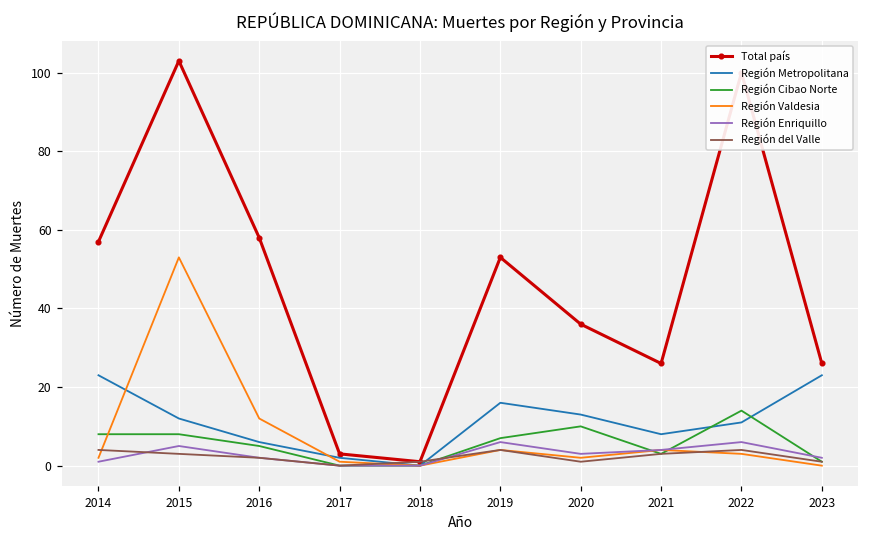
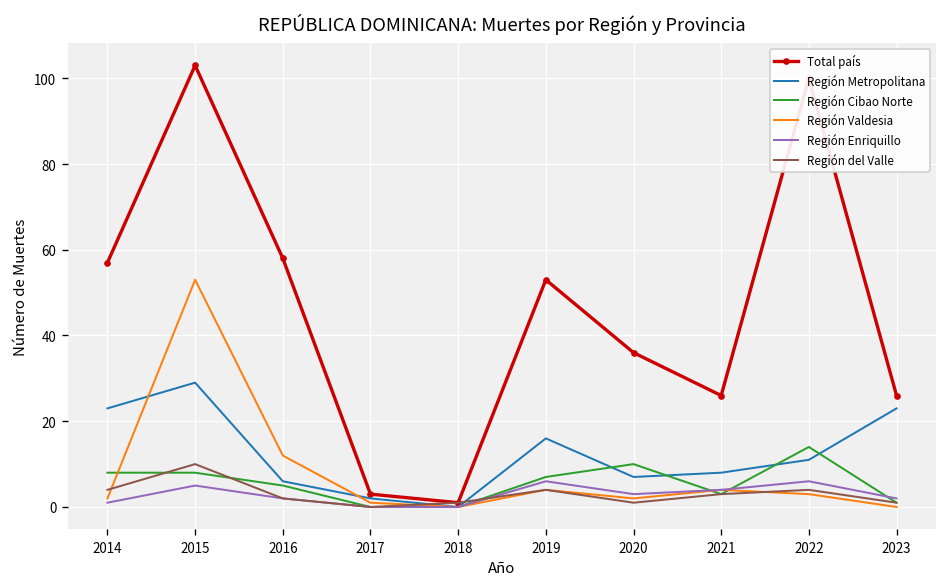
  {
    "Total país": {
      "2014": 57,
      "2015": 103,
      "2016": 58,
      "2017": 3,
      "2019": 53,
      "2020": 36,
      "2021": 26,
      "2023": 26
    },
    "Región Metropolitana": {
      "2014": 23,
-     "2015": 12,
+     "2015": 29,
      "2016": 6,
      "2017": 2,
      "2019": 16,
-     "2020": 13,
+     "2020": 7,
      "2021": 8,
      "2022": 11,
      "2023": 23
    },
    "Región Cibao Norte": {
      "2014": 8,
      "2015": 8,
      "2016": 5,
      "2019": 7,
      "2020": 10,
      "2022": 14
    },
    "Región Valdesia": {
      "2014": 2,
      "2015": 53,
      "2016": 12,
      "2017": 1,
      "2020": 2,
      "2022": 3,
      "2023": 0
    },
    "Región Enriquillo": {
      "2014": 1,
      "2015": 5,
      "2019": 6,
      "2020": 3,
      "2022": 6,
      "2023": 2
    },
    "Región del Valle": {
      "2014": 4,
-     "2015": 3,
+     "2015": 10,
      "2020": 1,
      "2022": 4
    }
  }
